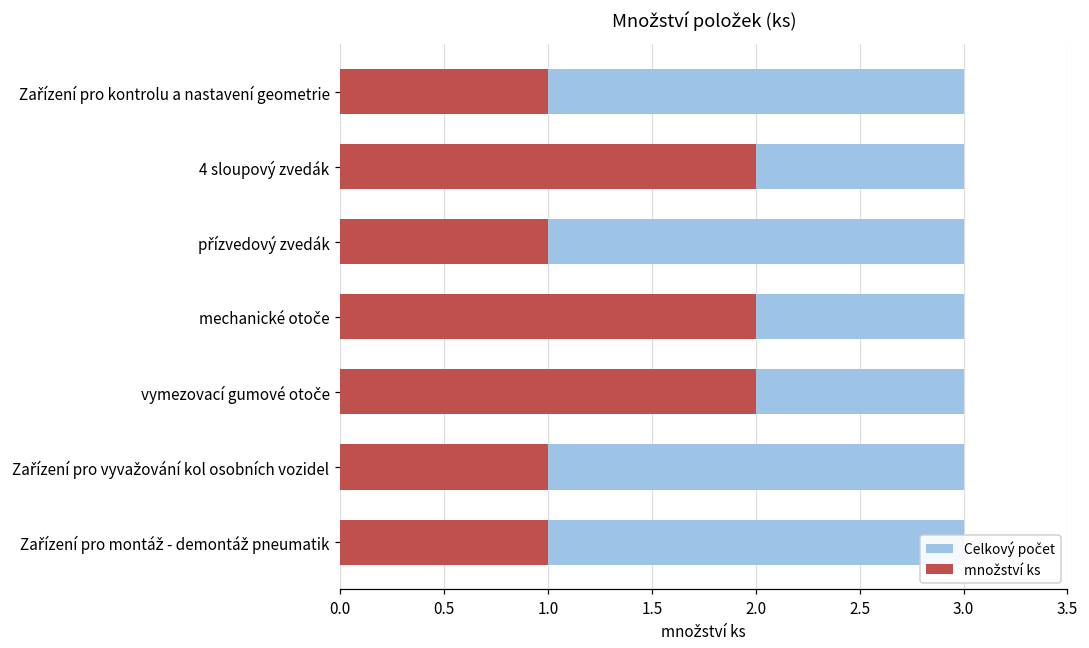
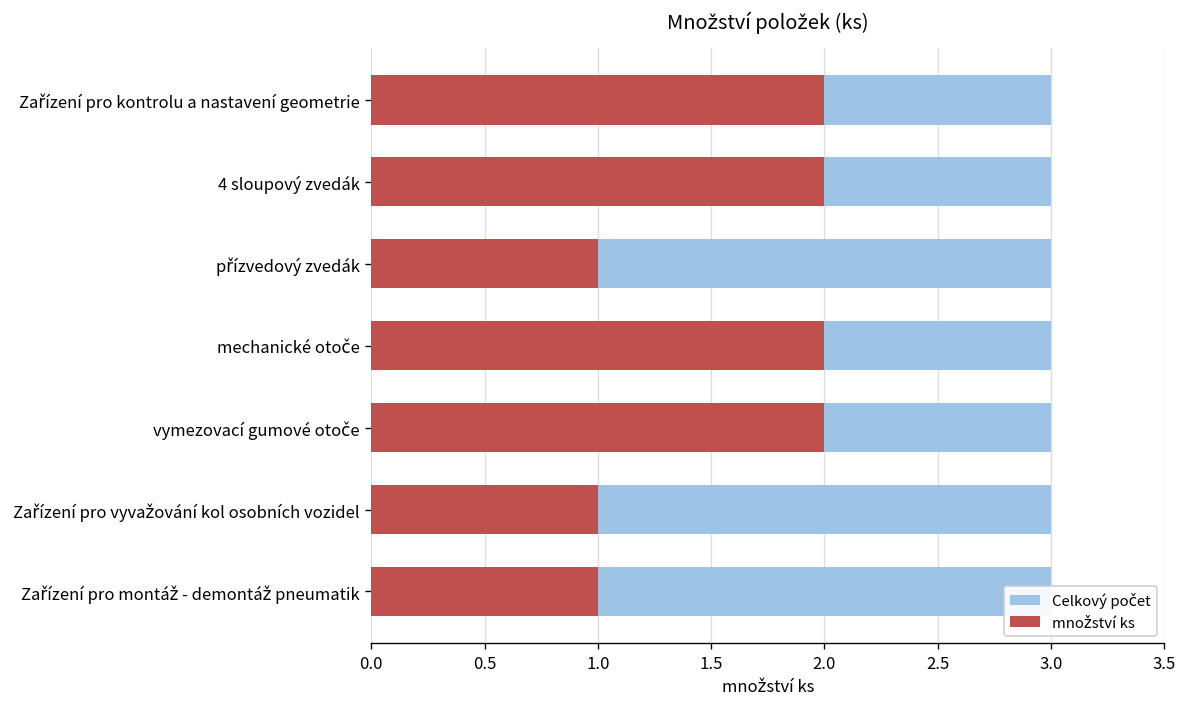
  {
    "Celkový počet": {
      "Zařízení pro kontrolu a nastavení geometrie": 3,
      "4 sloupový zvedák": 3,
      "přízvedový zvedák": 3,
      "mechanické otoče": 3,
      "vymezovací gumové otoče": 3,
      "Zařízení pro vyvažování kol osobních vozidel": 3
    },
    "množství ks": {
-     "Zařízení pro kontrolu a nastavení geometrie": 1
+     "Zařízení pro kontrolu a nastavení geometrie": 2
    }
  }
